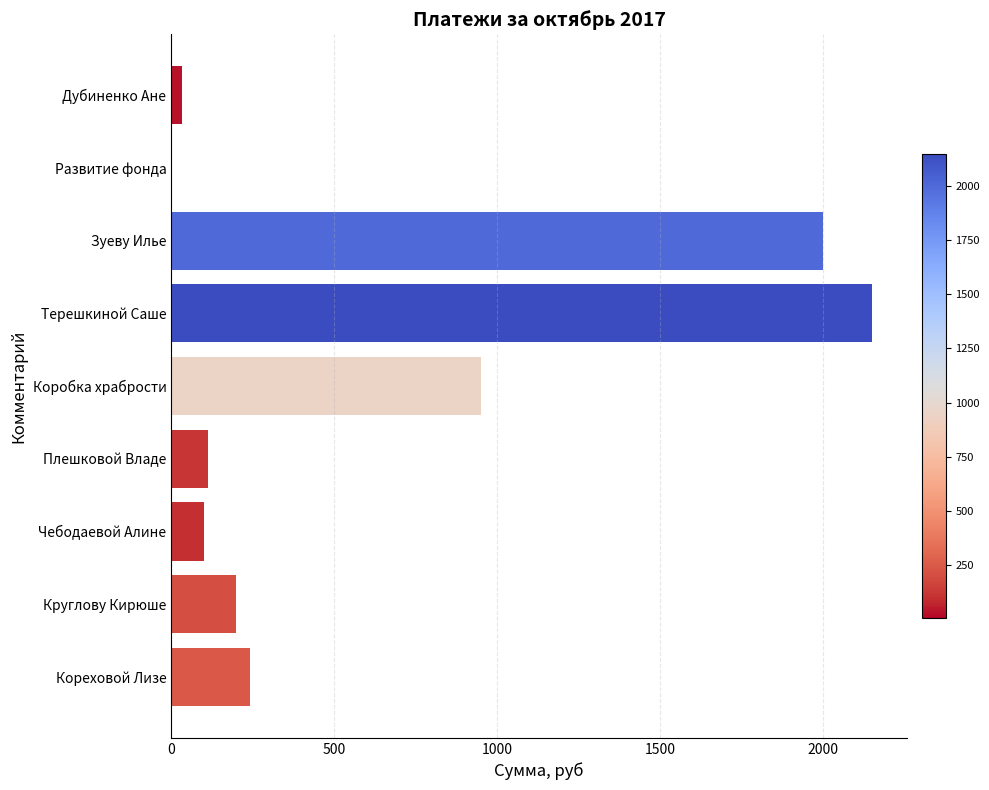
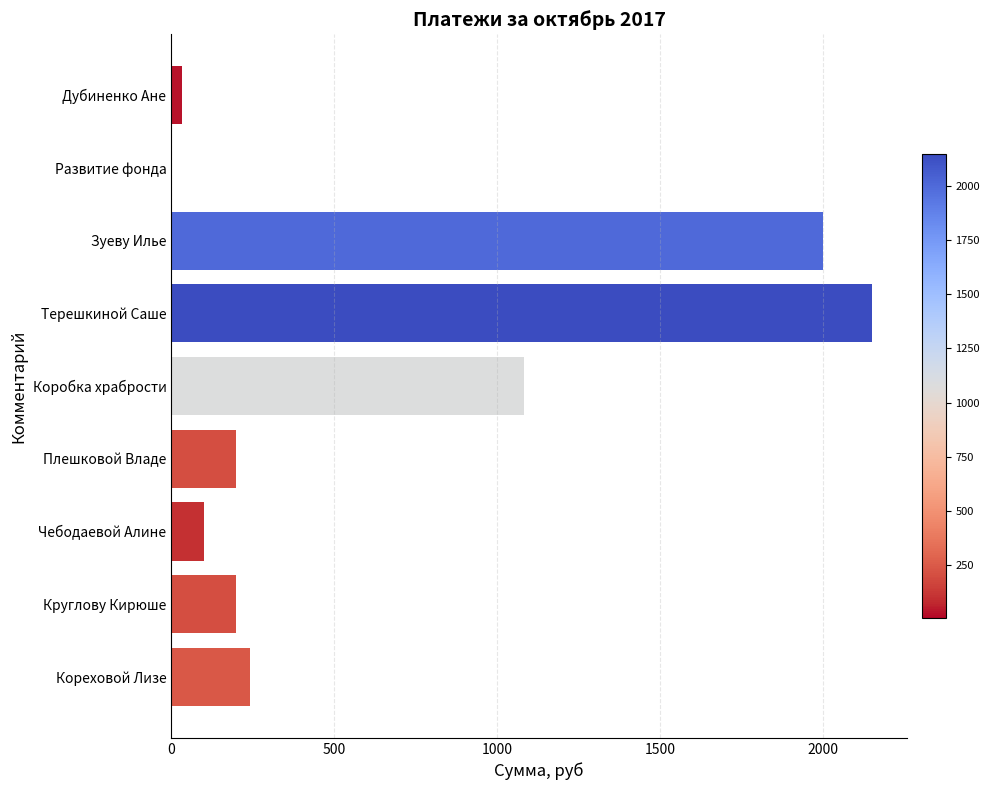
  {
    "Дубиненко Ане": 30,
    "Зуеву Илье": 2000,
    "Терешкиной Саше": 2150,
-   "Коробка храбрости": 950,
-   "Плешковой Владе": 110,
+   "Коробка храбрости": 1080,
+   "Плешковой Владе": 200,
    "Чебодаевой Алине": 100,
    "Круглову Кирюше": 200,
    "Кореховой Лизе": 240
  }
